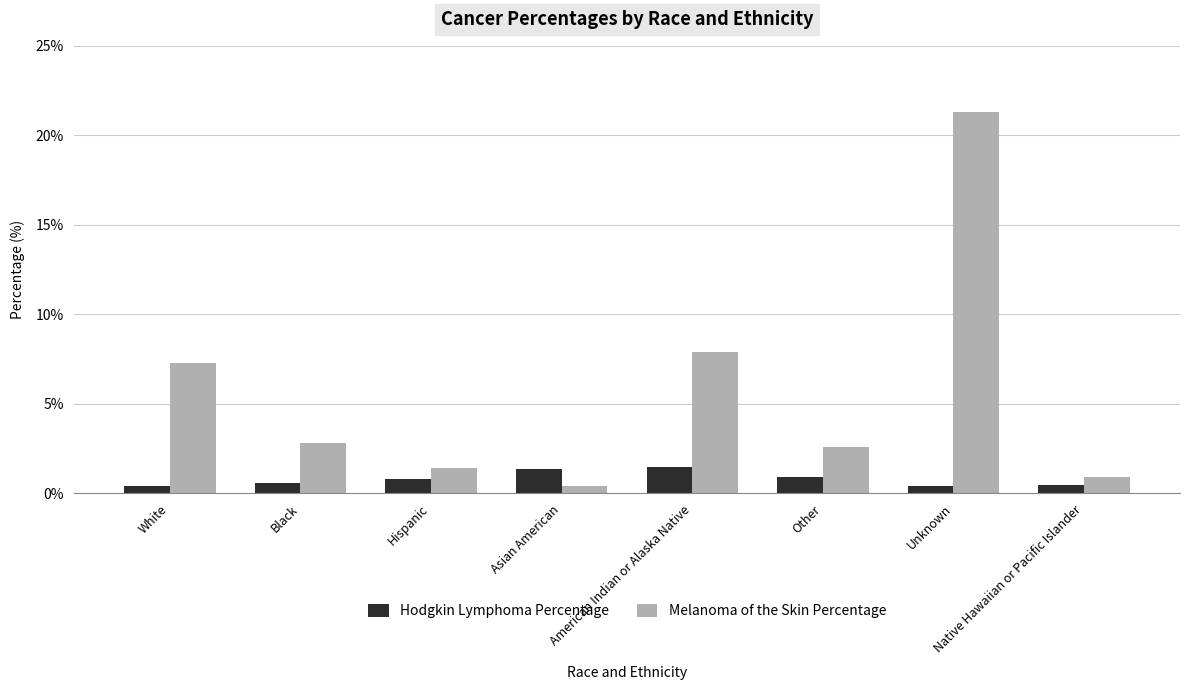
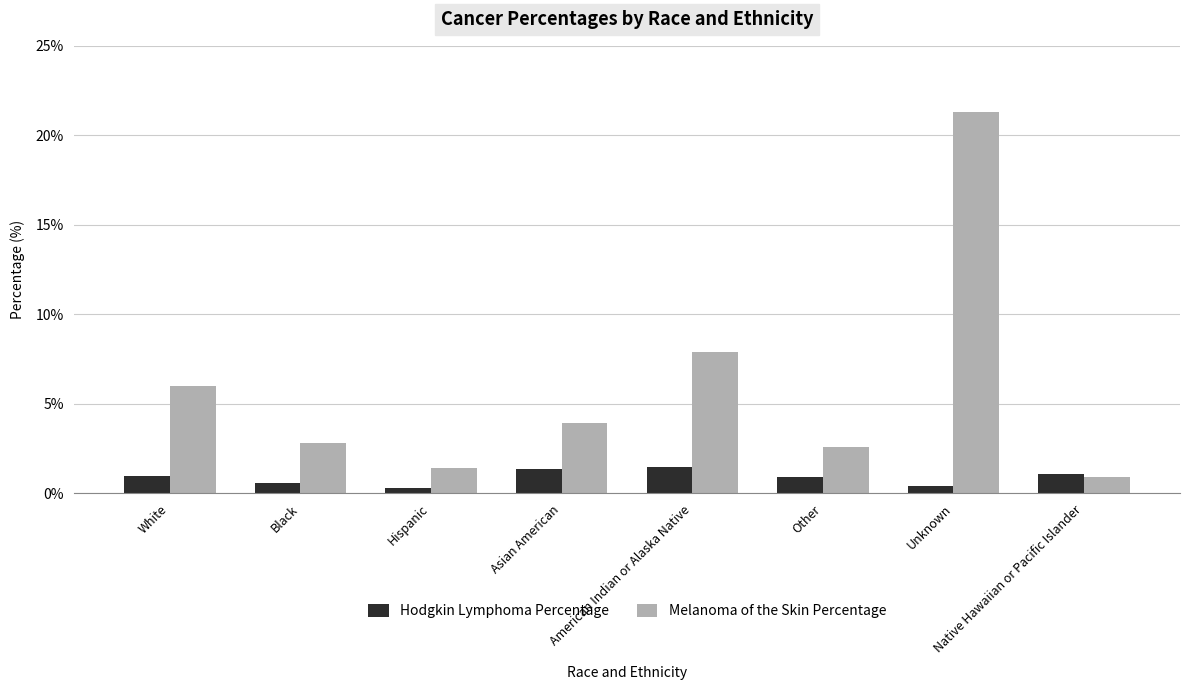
  {
    "Hodgkin Lymphoma Percentage": {
-     "White": "0.4%",
+     "White": "1.0%",
      "Black": "0.6%",
-     "Hispanic": "0.8%",
+     "Hispanic": "0.3%",
      "Asian American": "1.3%",
      "American Indian or Alaska Native": "1.5%",
      "Other": "0.9%",
      "Unknown": "0.4%",
-     "Native Hawaiian or Pacific Islander": "0.5%"
+     "Native Hawaiian or Pacific Islander": "1.1%"
    },
    "Melanoma of the Skin Percentage": {
-     "White": "7.3%",
+     "White": "6.0%",
      "Black": "2.8%",
      "Hispanic": "1.4%",
-     "Asian American": "0.4%",
+     "Asian American": "3.9%",
      "American Indian or Alaska Native": "7.9%",
      "Other": "2.6%",
      "Unknown": "21.3%",
      "Native Hawaiian or Pacific Islander": "0.9%"
    }
  }
